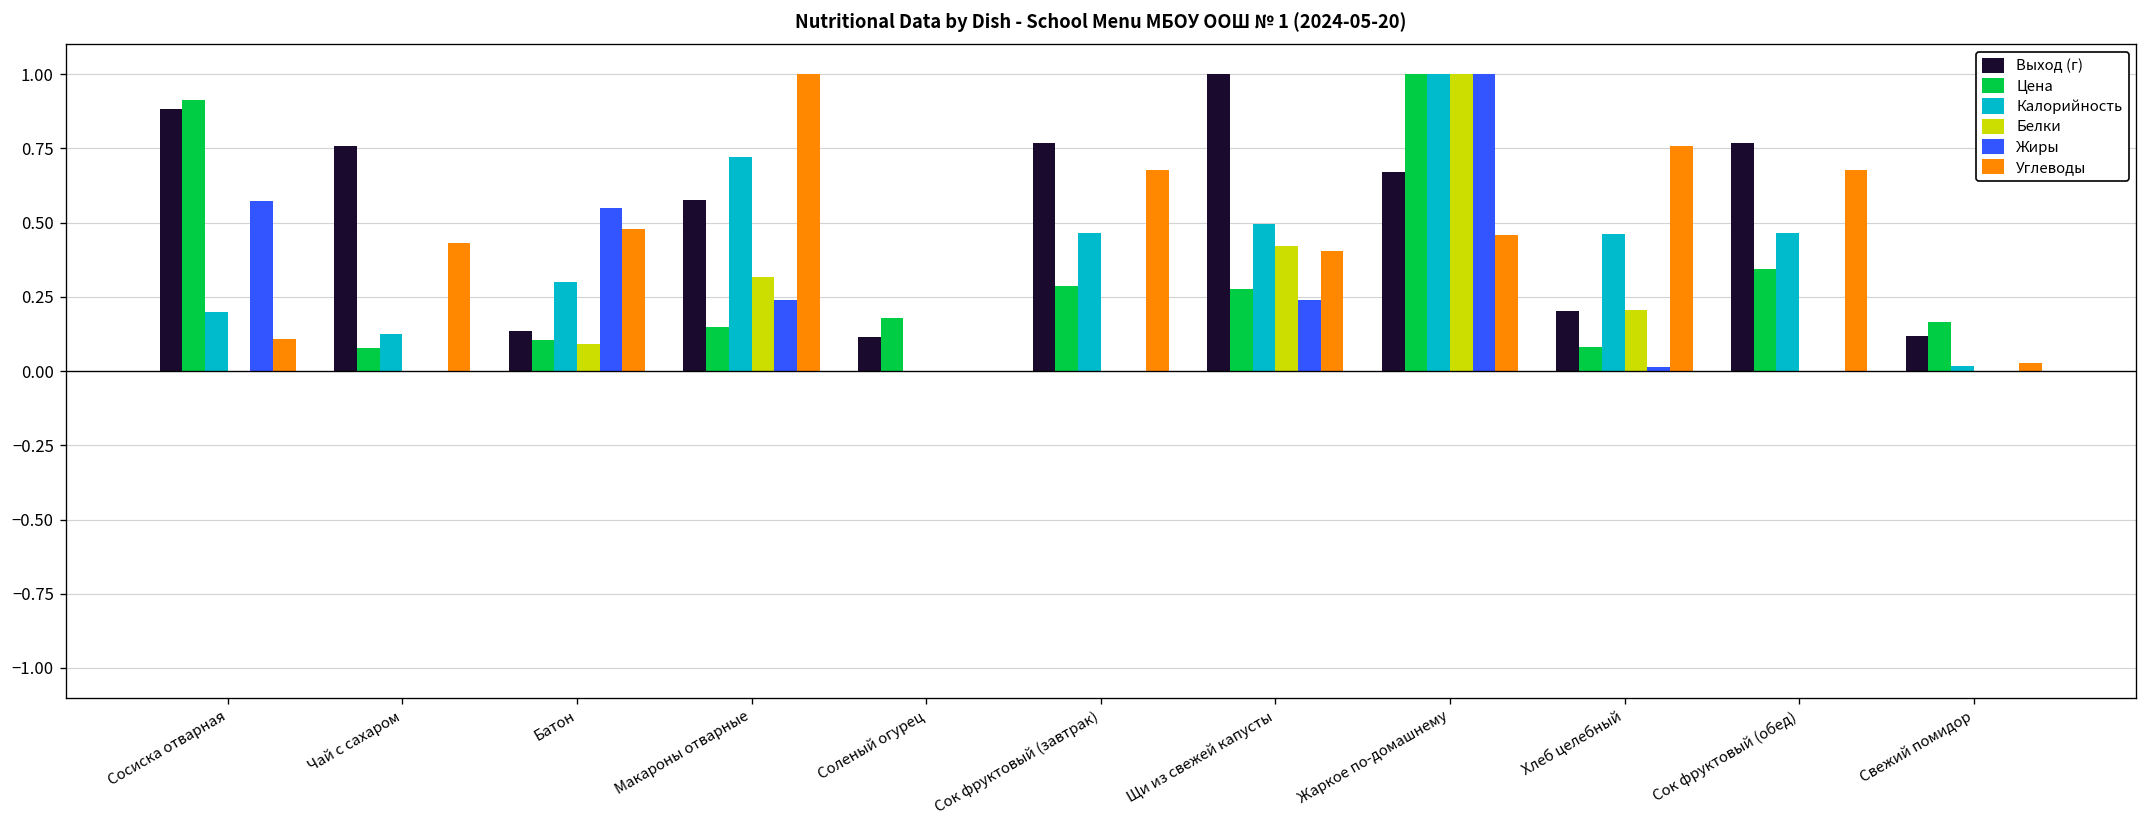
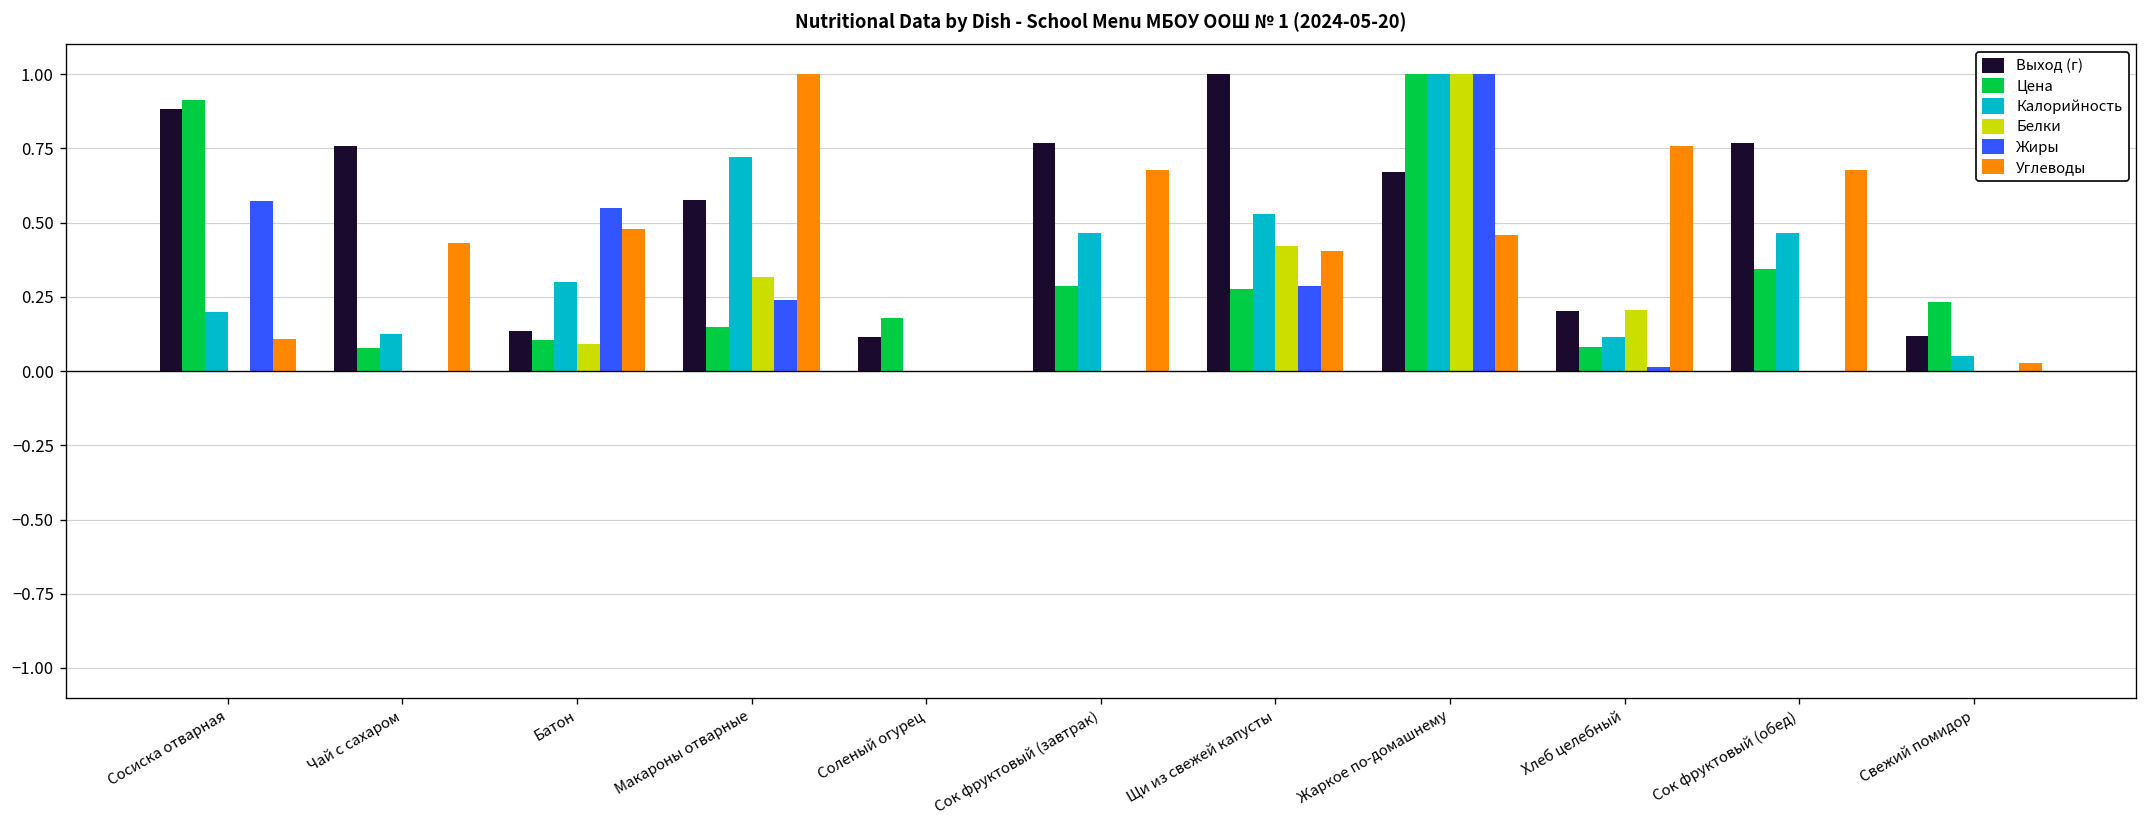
  {
    "Выход (г)": {
      "Сосиска отварная": 0.88,
      "Чай с сахаром": 0.76,
      "Батон": 0.13,
      "Макароны отварные": 0.57,
      "Соленый огурец": 0.11,
      "Сок фруктовый (завтрак)": 0.77,
      "Щи из свежей капусты": 1.00,
      "Жаркое по-домашнему": 0.67,
      "Хлеб целебный": 0.20,
      "Сок фруктовый (обед)": 0.77,
      "Свежий помидор": 0.12
    },
    "Цена": {
      "Сосиска отварная": 0.91,
      "Чай с сахаром": 0.08,
      "Батон": 0.11,
      "Макароны отварные": 0.15,
      "Соленый огурец": 0.18,
      "Сок фруктовый (завтрак)": 0.29,
      "Щи из свежей капусты": 0.27,
      "Жаркое по-домашнему": 1.00,
      "Хлеб целебный": 0.08,
      "Сок фруктовый (обед)": 0.34,
-     "Свежий помидор": 0.17
+     "Свежий помидор": 0.23
    },
    "Калорийность": {
      "Сосиска отварная": 0.20,
      "Чай с сахаром": 0.13,
      "Батон": 0.30,
      "Макароны отварные": 0.72,
      "Соленый огурец": 0.00,
      "Сок фруктовый (завтрак)": 0.46,
-     "Щи из свежей капусты": 0.50,
+     "Щи из свежей капусты": 0.53,
      "Жаркое по-домашнему": 1.00,
-     "Хлеб целебный": 0.46,
+     "Хлеб целебный": 0.12,
      "Сок фруктовый (обед)": 0.46,
-     "Свежий помидор": 0.02
+     "Свежий помидор": 0.05
    },
    "Белки": {
      "Сосиска отварная": 0.00,
      "Чай с сахаром": 0.00,
      "Батон": 0.09,
      "Макароны отварные": 0.32,
      "Соленый огурец": 0.00,
      "Сок фруктовый (завтрак)": 0.00,
      "Щи из свежей капусты": 0.42,
      "Жаркое по-домашнему": 1.00,
      "Хлеб целебный": 0.21,
      "Сок фруктовый (обед)": 0.00,
      "Свежий помидор": 0.00
    },
    "Жиры": {
      "Сосиска отварная": 0.57,
      "Чай с сахаром": 0.00,
      "Батон": 0.55,
      "Макароны отварные": 0.24,
      "Соленый огурец": 0.00,
      "Сок фруктовый (завтрак)": 0.00,
-     "Щи из свежей капусты": 0.24,
+     "Щи из свежей капусты": 0.29,
      "Жаркое по-домашнему": 1.00,
      "Хлеб целебный": 0.01,
      "Сок фруктовый (обед)": 0.00,
      "Свежий помидор": 0.00
    },
    "Углеводы": {
      "Сосиска отварная": 0.11,
      "Чай с сахаром": 0.43,
      "Батон": 0.48,
      "Макароны отварные": 1.00,
      "Соленый огурец": 0.00,
      "Сок фруктовый (завтрак)": 0.68,
      "Щи из свежей капусты": 0.41,
      "Жаркое по-домашнему": 0.46,
      "Хлеб целебный": 0.76,
      "Сок фруктовый (обед)": 0.68,
      "Свежий помидор": 0.03
    }
  }
